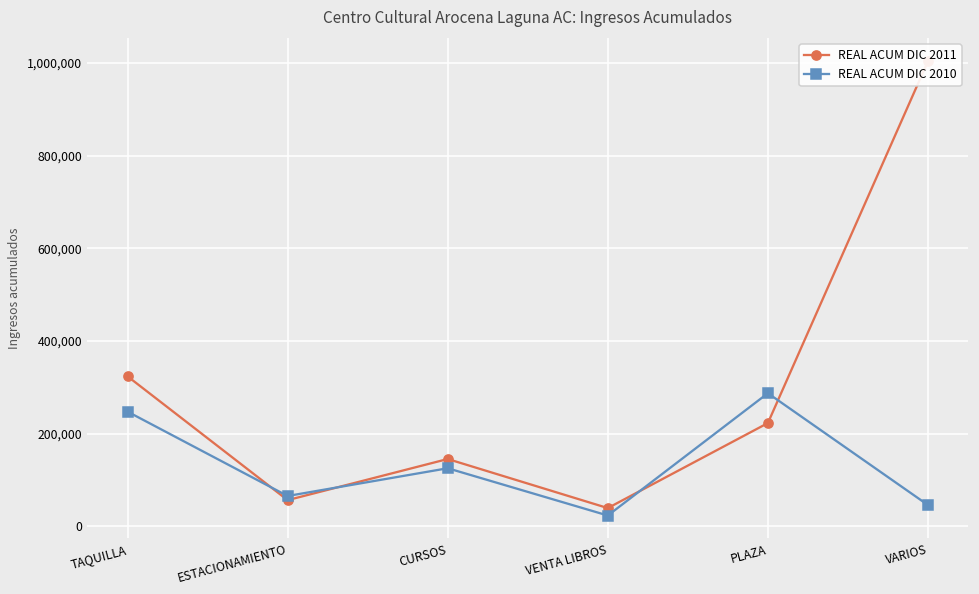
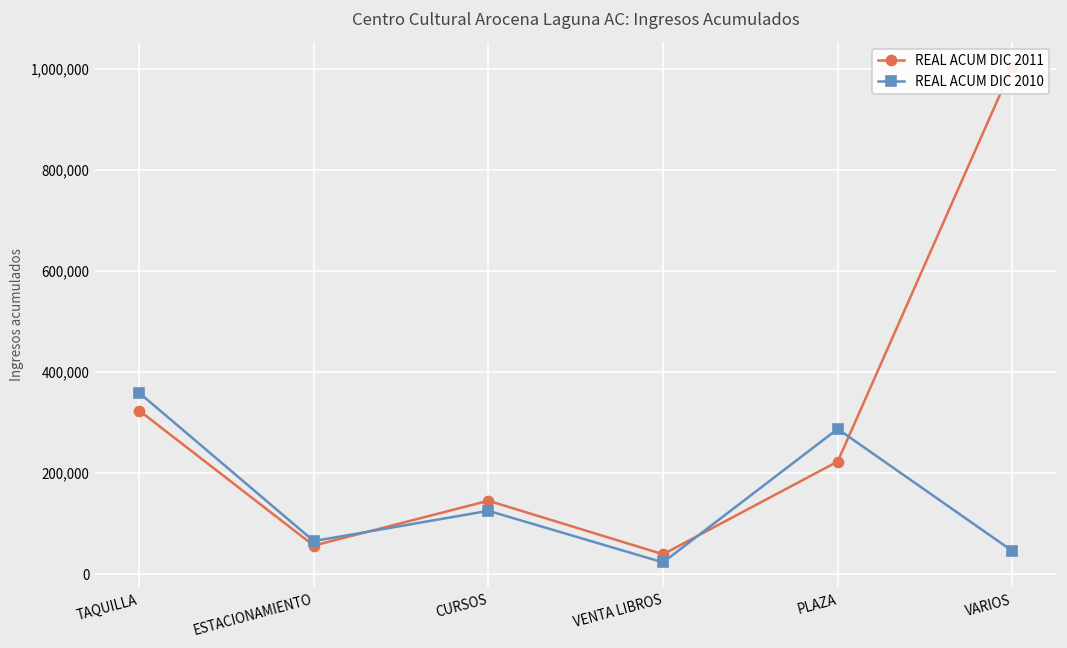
  {
    "REAL ACUM DIC 2011": {
      "TAQUILLA": "320,000",
      "ESTACIONAMIENTO": "60,000",
      "CURSOS": "150,000",
      "VENTA LIBROS": "40,000",
      "PLAZA": "220,000"
    },
    "REAL ACUM DIC 2010": {
-     "TAQUILLA": "250,000",
+     "TAQUILLA": "360,000",
      "ESTACIONAMIENTO": "70,000",
      "CURSOS": "130,000",
      "VENTA LIBROS": "20,000",
      "PLAZA": "290,000",
      "VARIOS": "50,000"
    }
  }
